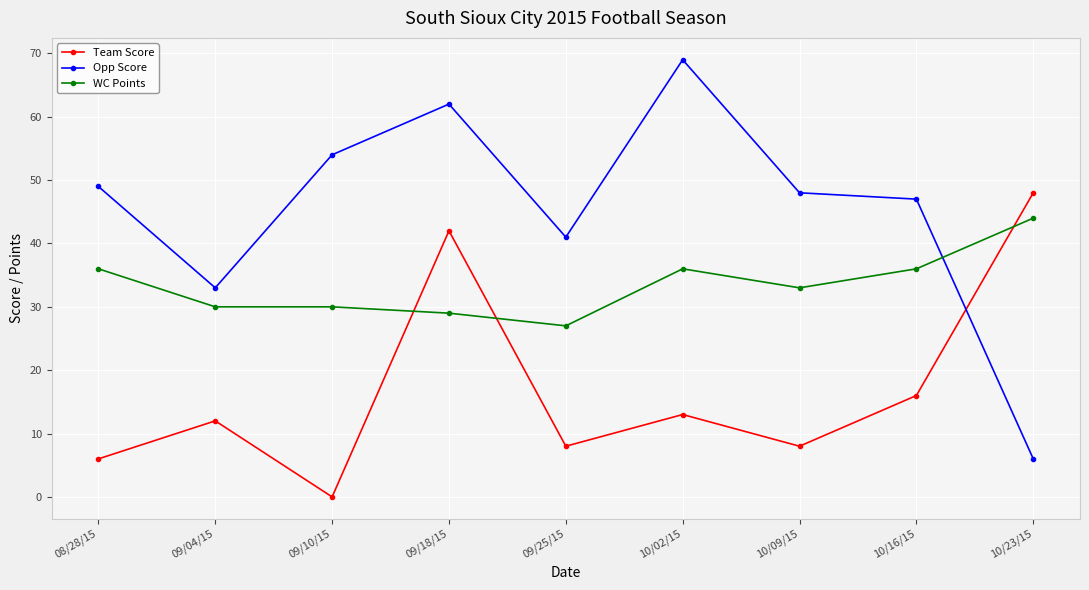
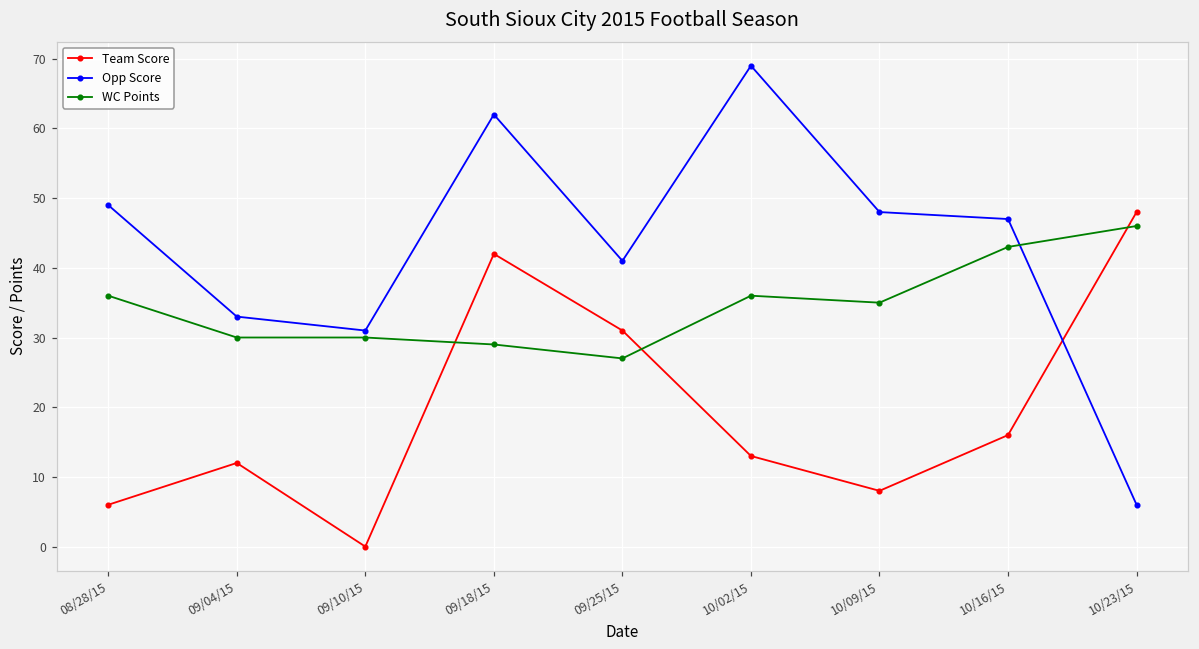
  {
    "Team Score": {
      "08/28/15": 6,
      "09/04/15": 12,
      "09/10/15": 0,
      "09/18/15": 42,
-     "09/25/15": 8,
+     "09/25/15": 31,
      "10/02/15": 13,
      "10/09/15": 8,
      "10/16/15": 16,
      "10/23/15": 48
    },
    "Opp Score": {
      "08/28/15": 49,
      "09/04/15": 33,
-     "09/10/15": 54,
+     "09/10/15": 31,
      "09/18/15": 62,
      "09/25/15": 41,
      "10/02/15": 69,
      "10/09/15": 48,
      "10/16/15": 47,
      "10/23/15": 6
    },
    "WC Points": {
      "08/28/15": 36,
      "09/04/15": 30,
      "09/10/15": 30,
      "09/18/15": 29,
      "09/25/15": 27,
      "10/02/15": 36,
-     "10/09/15": 33,
-     "10/16/15": 36,
-     "10/23/15": 44
+     "10/09/15": 35,
+     "10/16/15": 43,
+     "10/23/15": 46
    }
  }
